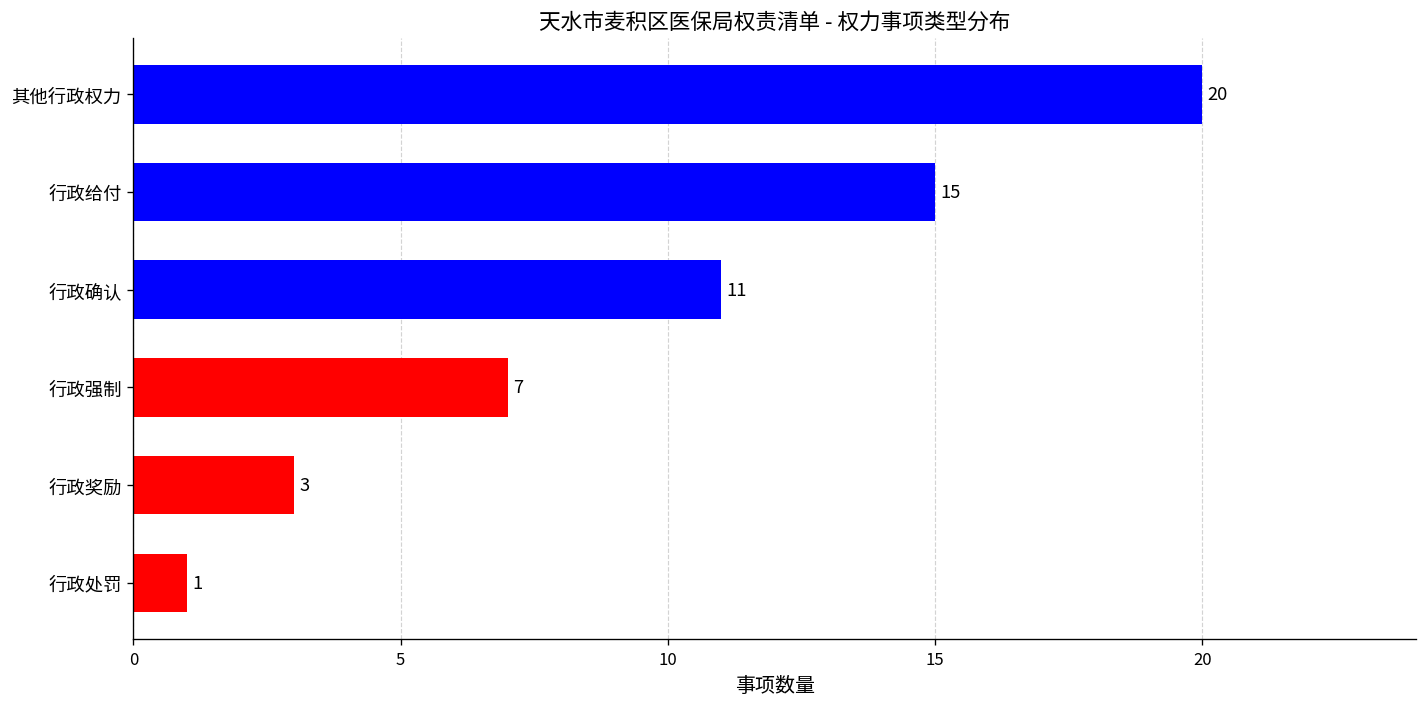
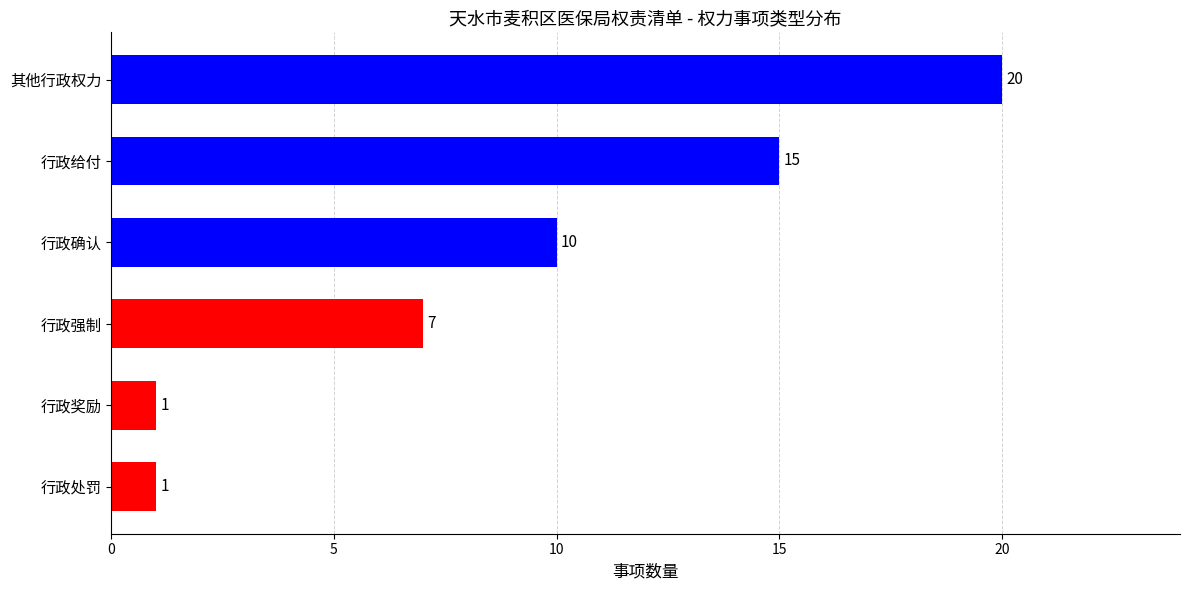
  {
    "其他行政权力": 20,
    "行政给付": 15,
-   "行政确认": 11,
+   "行政确认": 10,
    "行政强制": 7,
-   "行政奖励": 3,
+   "行政奖励": 1,
    "行政处罚": 1
  }
